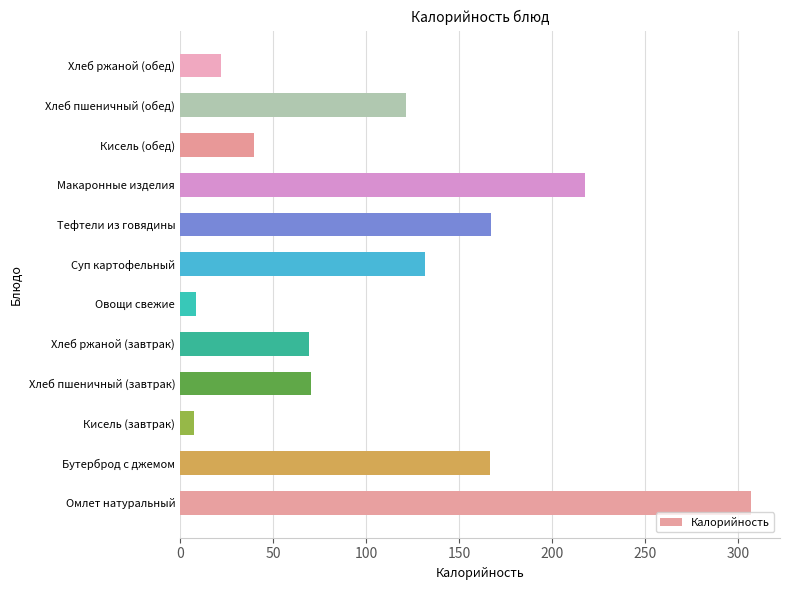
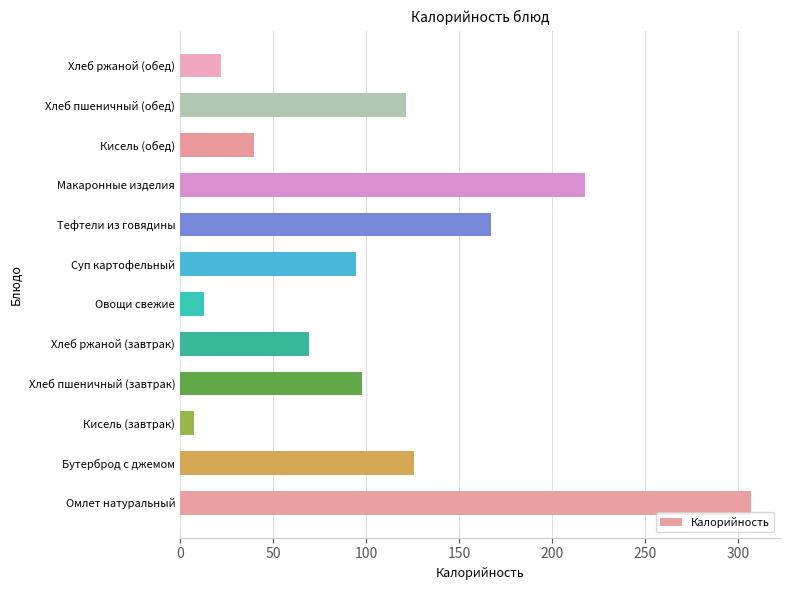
  {
    "Хлеб ржаной (обед)": 22,
    "Хлеб пшеничный (обед)": 122,
    "Кисель (обед)": 40,
    "Макаронные изделия": 218,
    "Тефтели из говядины": 167,
-   "Суп картофельный": 132,
-   "Овощи свежие": 8,
+   "Суп картофельный": 95,
+   "Овощи свежие": 13,
    "Хлеб ржаной (завтрак)": 69,
-   "Хлеб пшеничный (завтрак)": 70,
+   "Хлеб пшеничный (завтрак)": 98,
    "Кисель (завтрак)": 8,
-   "Бутерброд с джемом": 167,
+   "Бутерброд с джемом": 126,
    "Омлет натуральный": 307
  }
